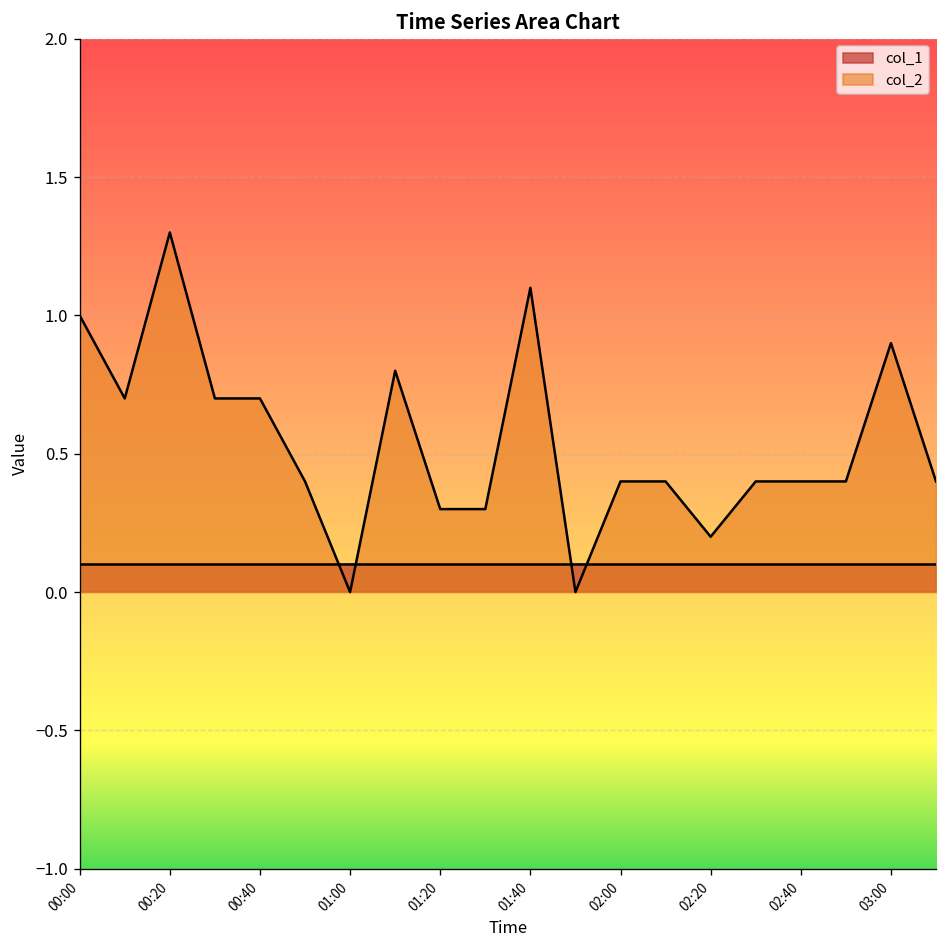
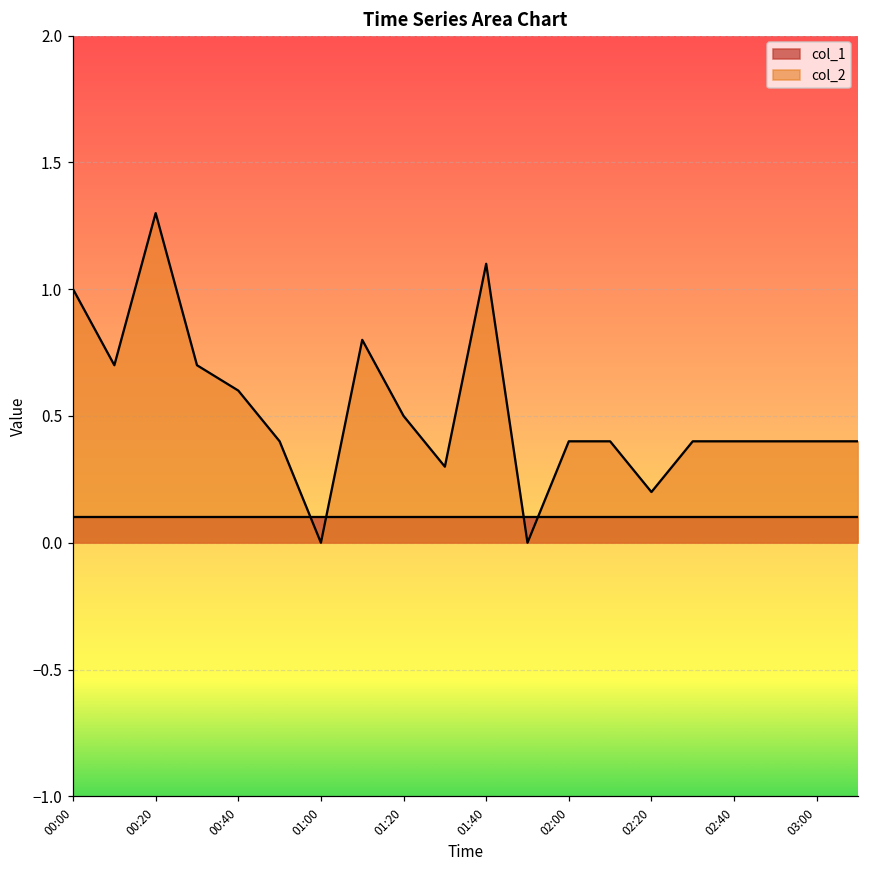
  {
    "col_1": {
      "00:00": 0.1,
      "00:20": 0.1,
      "00:40": 0.1,
      "01:00": 0.1,
      "01:20": 0.1,
      "01:40": 0.1,
      "02:00": 0.1,
      "02:20": 0.1,
      "02:40": 0.1,
      "03:00": 0.1
    },
    "col_2": {
      "00:00": 1.0,
      "00:20": 1.3,
-     "00:40": 0.7,
+     "00:40": 0.6,
      "01:00": 0.0,
-     "01:20": 0.3,
+     "01:20": 0.5,
      "01:40": 1.1,
      "02:00": 0.4,
      "02:20": 0.2,
      "02:40": 0.4,
-     "03:00": 0.9
+     "03:00": 0.4
    }
  }
